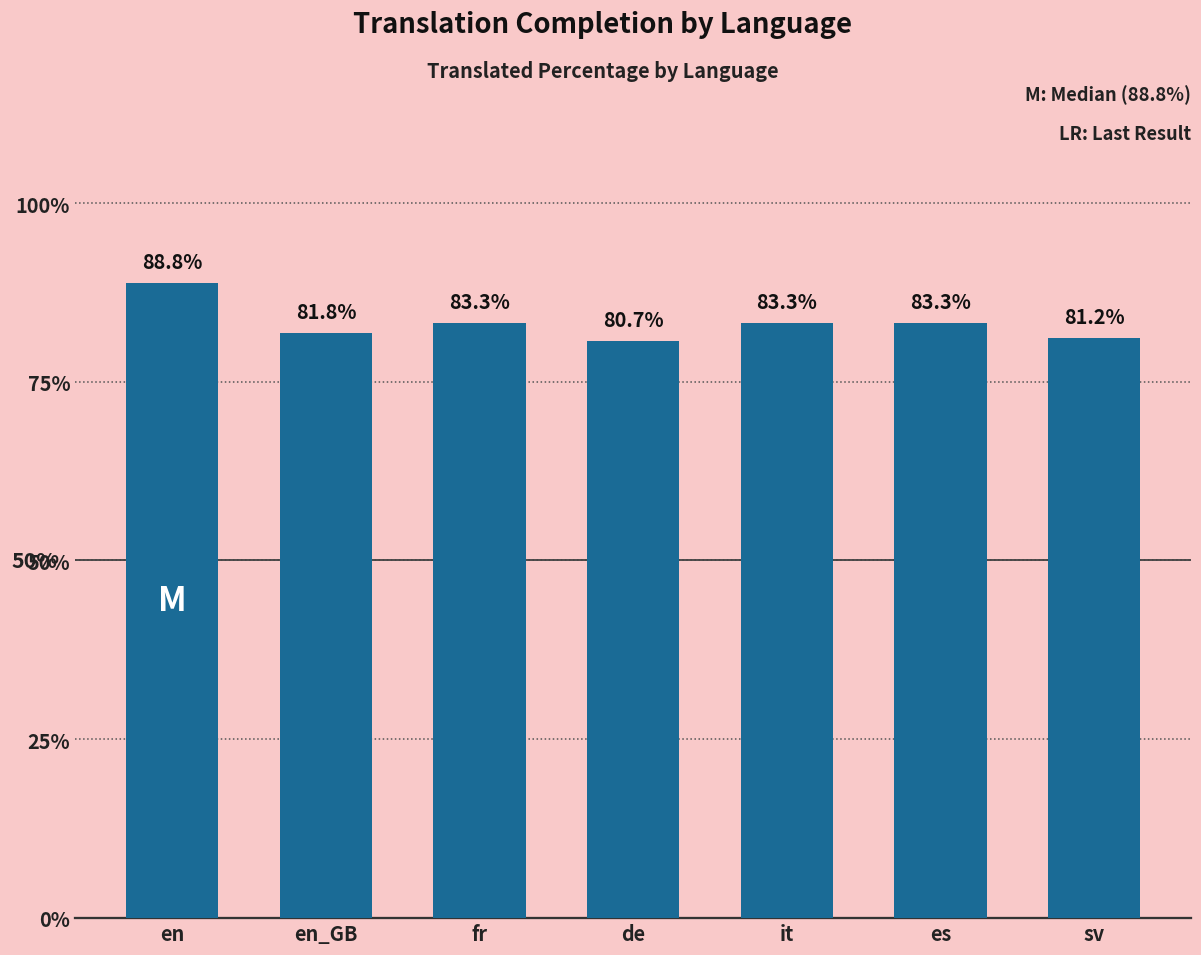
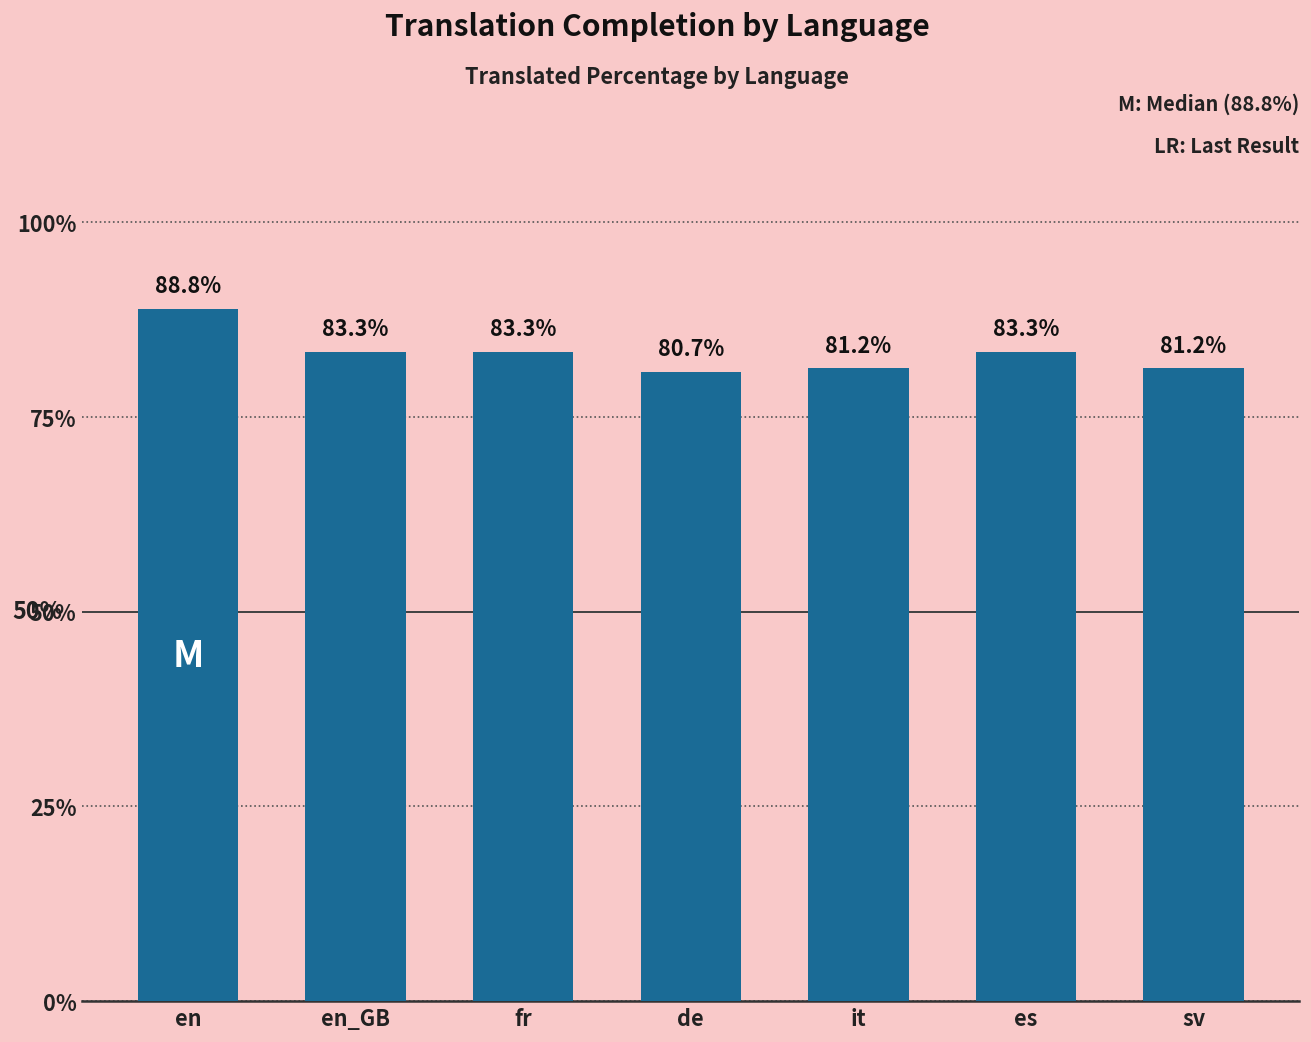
  {
    "en": "88.8%",
-   "en_GB": "81.8%",
+   "en_GB": "83.3%",
    "fr": "83.3%",
    "de": "80.7%",
-   "it": "83.3%",
+   "it": "81.2%",
    "es": "83.3%",
    "sv": "81.2%"
  }
